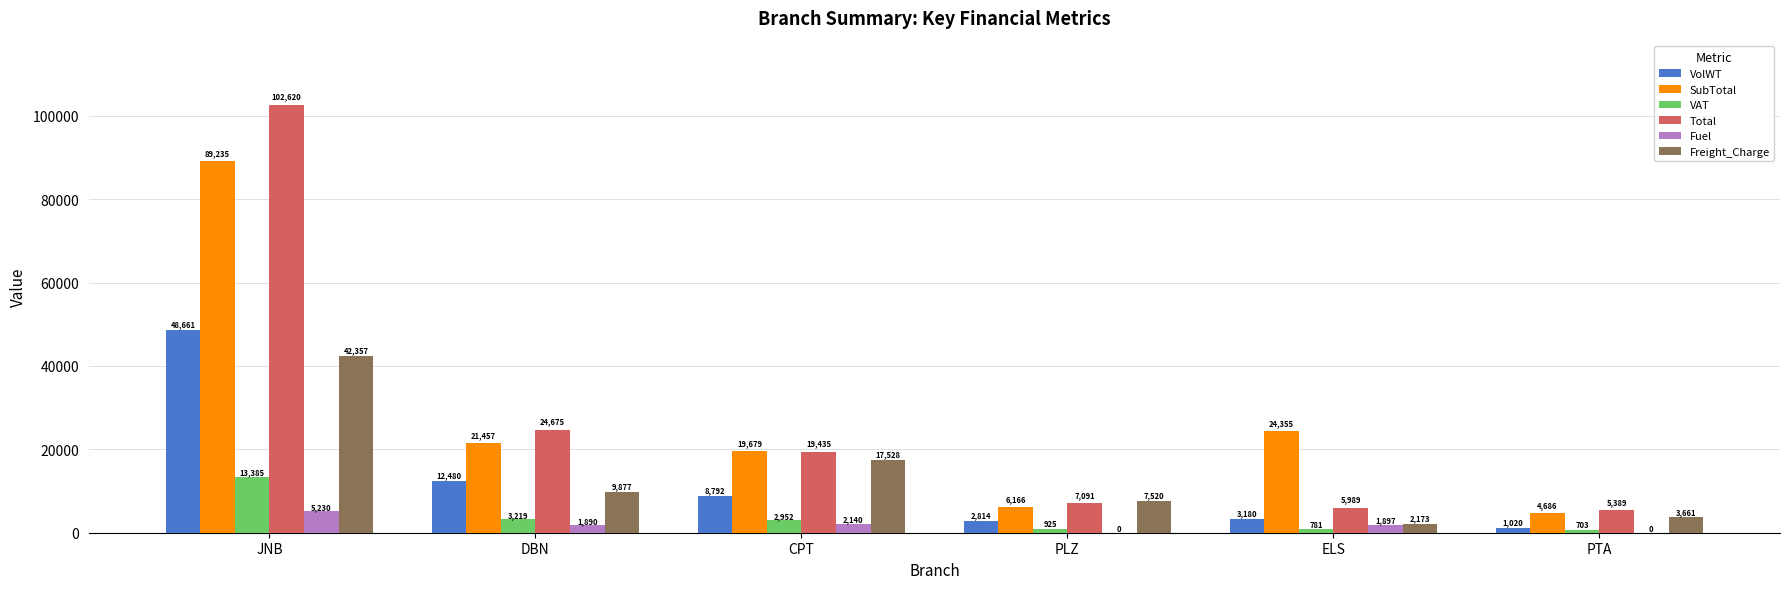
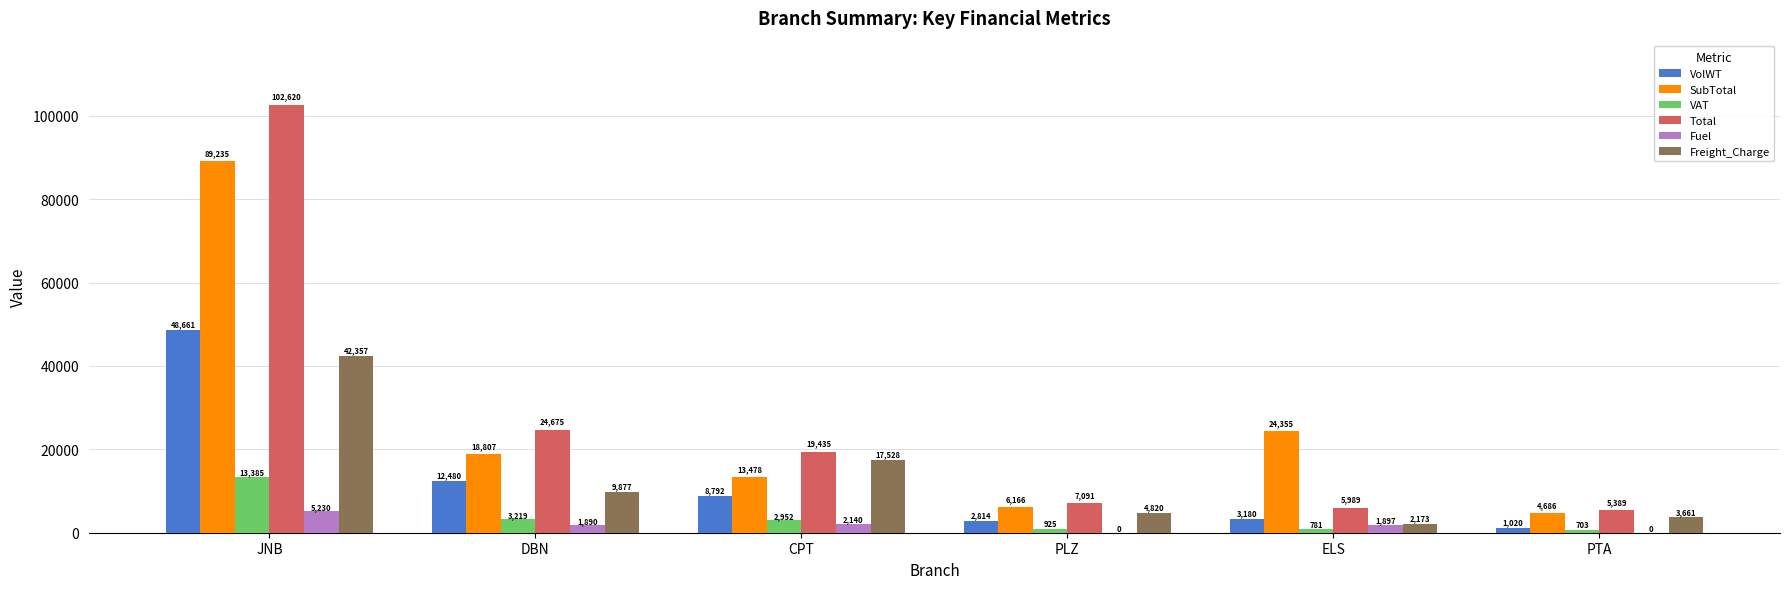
  {
    "VolWT": {
      "JNB": "48,661",
      "DBN": "12,480",
      "CPT": "8,792",
      "PLZ": "2,814",
      "ELS": "3,180",
      "PTA": "1,020"
    },
    "SubTotal": {
      "JNB": "89,235",
-     "DBN": "21,457",
-     "CPT": "19,679",
+     "DBN": "18,807",
+     "CPT": "13,478",
      "PLZ": "6,166",
      "ELS": "24,355",
      "PTA": "4,686"
    },
    "VAT": {
      "JNB": "13,385",
      "DBN": "3,219",
      "CPT": "2,952",
      "PLZ": "925",
      "ELS": "781",
      "PTA": "703"
    },
    "Total": {
      "JNB": "102,620",
      "DBN": "24,675",
      "CPT": "19,435",
      "PLZ": "7,091",
      "ELS": "5,989",
      "PTA": "5,389"
    },
    "Fuel": {
      "JNB": "5,230",
      "DBN": "1,890",
      "CPT": "2,140",
      "PLZ": "0",
      "ELS": "1,897",
      "PTA": "0"
    },
    "Freight_Charge": {
      "JNB": "42,357",
      "DBN": "9,877",
      "CPT": "17,528",
-     "PLZ": "7,520",
+     "PLZ": "4,820",
      "ELS": "2,173",
      "PTA": "3,661"
    }
  }
